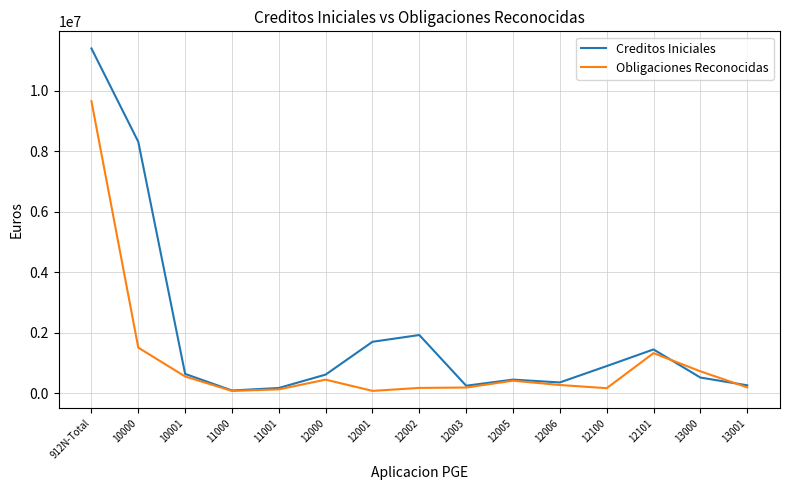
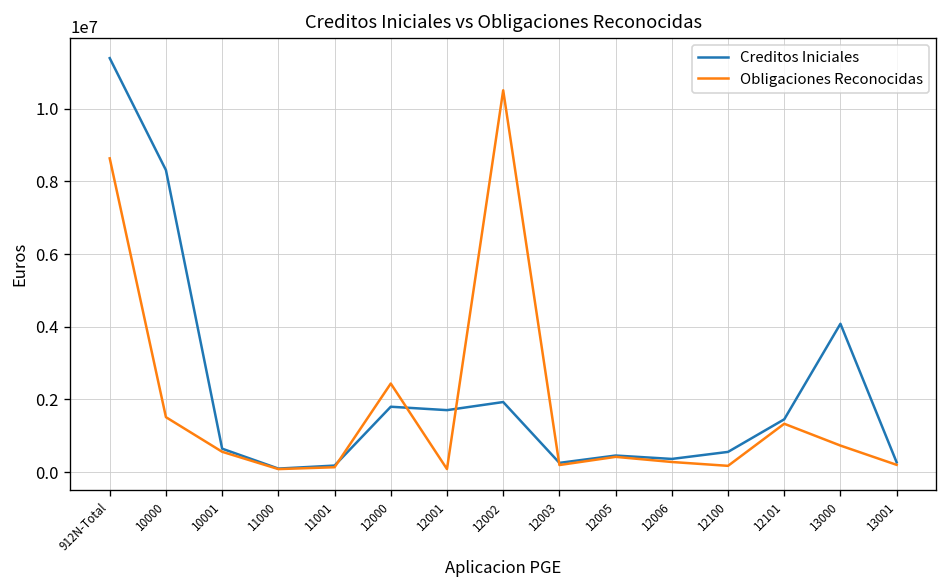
  {
    "Creditos Iniciales": {
      "912N-Total": 11400000,
      "10000": 8300000,
      "10001": 600000,
-     "12000": 600000,
+     "12000": 1800000,
      "12001": 1700000,
      "12002": 1900000,
      "12006": 400000,
-     "12100": 900000,
+     "12100": 600000,
      "12101": 1500000,
-     "13000": 500000
+     "13000": 4100000
    },
    "Obligaciones Reconocidas": {
-     "912N-Total": 9600000,
+     "912N-Total": 8600000,
      "10000": 1500000,
      "10001": 600000,
-     "12000": 500000,
+     "12000": 2400000,
      "12001": 100000,
-     "12002": 200000,
+     "12002": 10500000,
      "12006": 300000,
      "12100": 200000,
      "12101": 1300000,
      "13000": 700000
    }
  }
